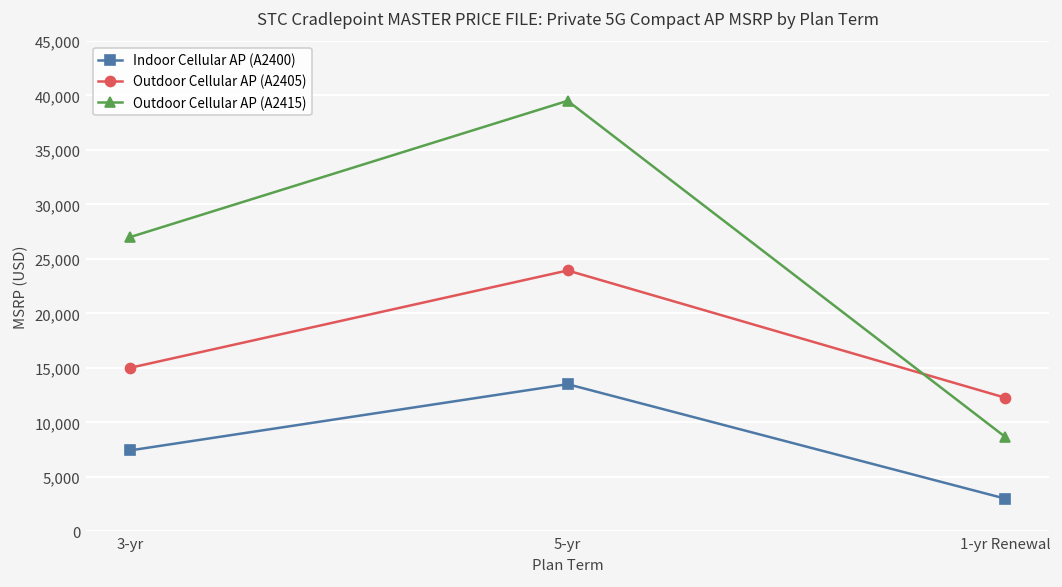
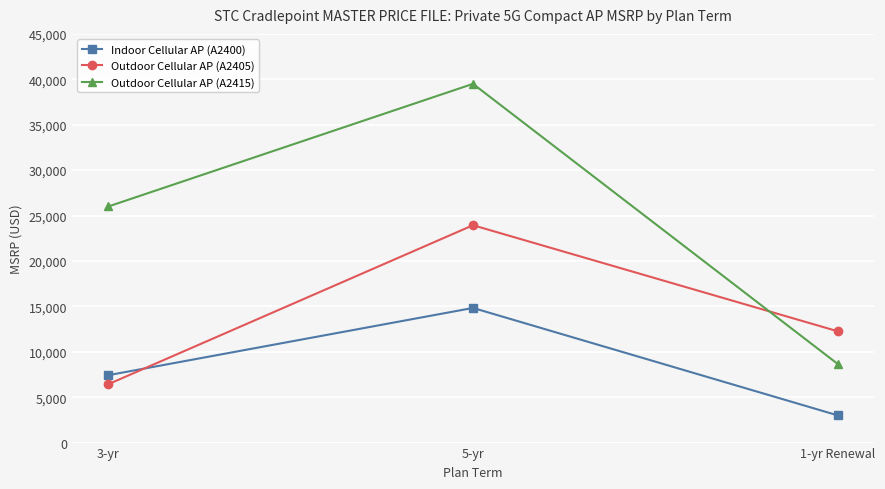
  {
    "Indoor Cellular AP (A2400)": {
      "3-yr": "7,000",
-     "5-yr": "14,000",
+     "5-yr": "15,000",
      "1-yr Renewal": "3,000"
    },
    "Outdoor Cellular AP (A2405)": {
-     "3-yr": "15,000",
+     "3-yr": "6,000",
      "5-yr": "24,000",
      "1-yr Renewal": "12,000"
    },
    "Outdoor Cellular AP (A2415)": {
-     "3-yr": "27,000",
+     "3-yr": "26,000",
      "5-yr": "39,000",
      "1-yr Renewal": "9,000"
    }
  }
